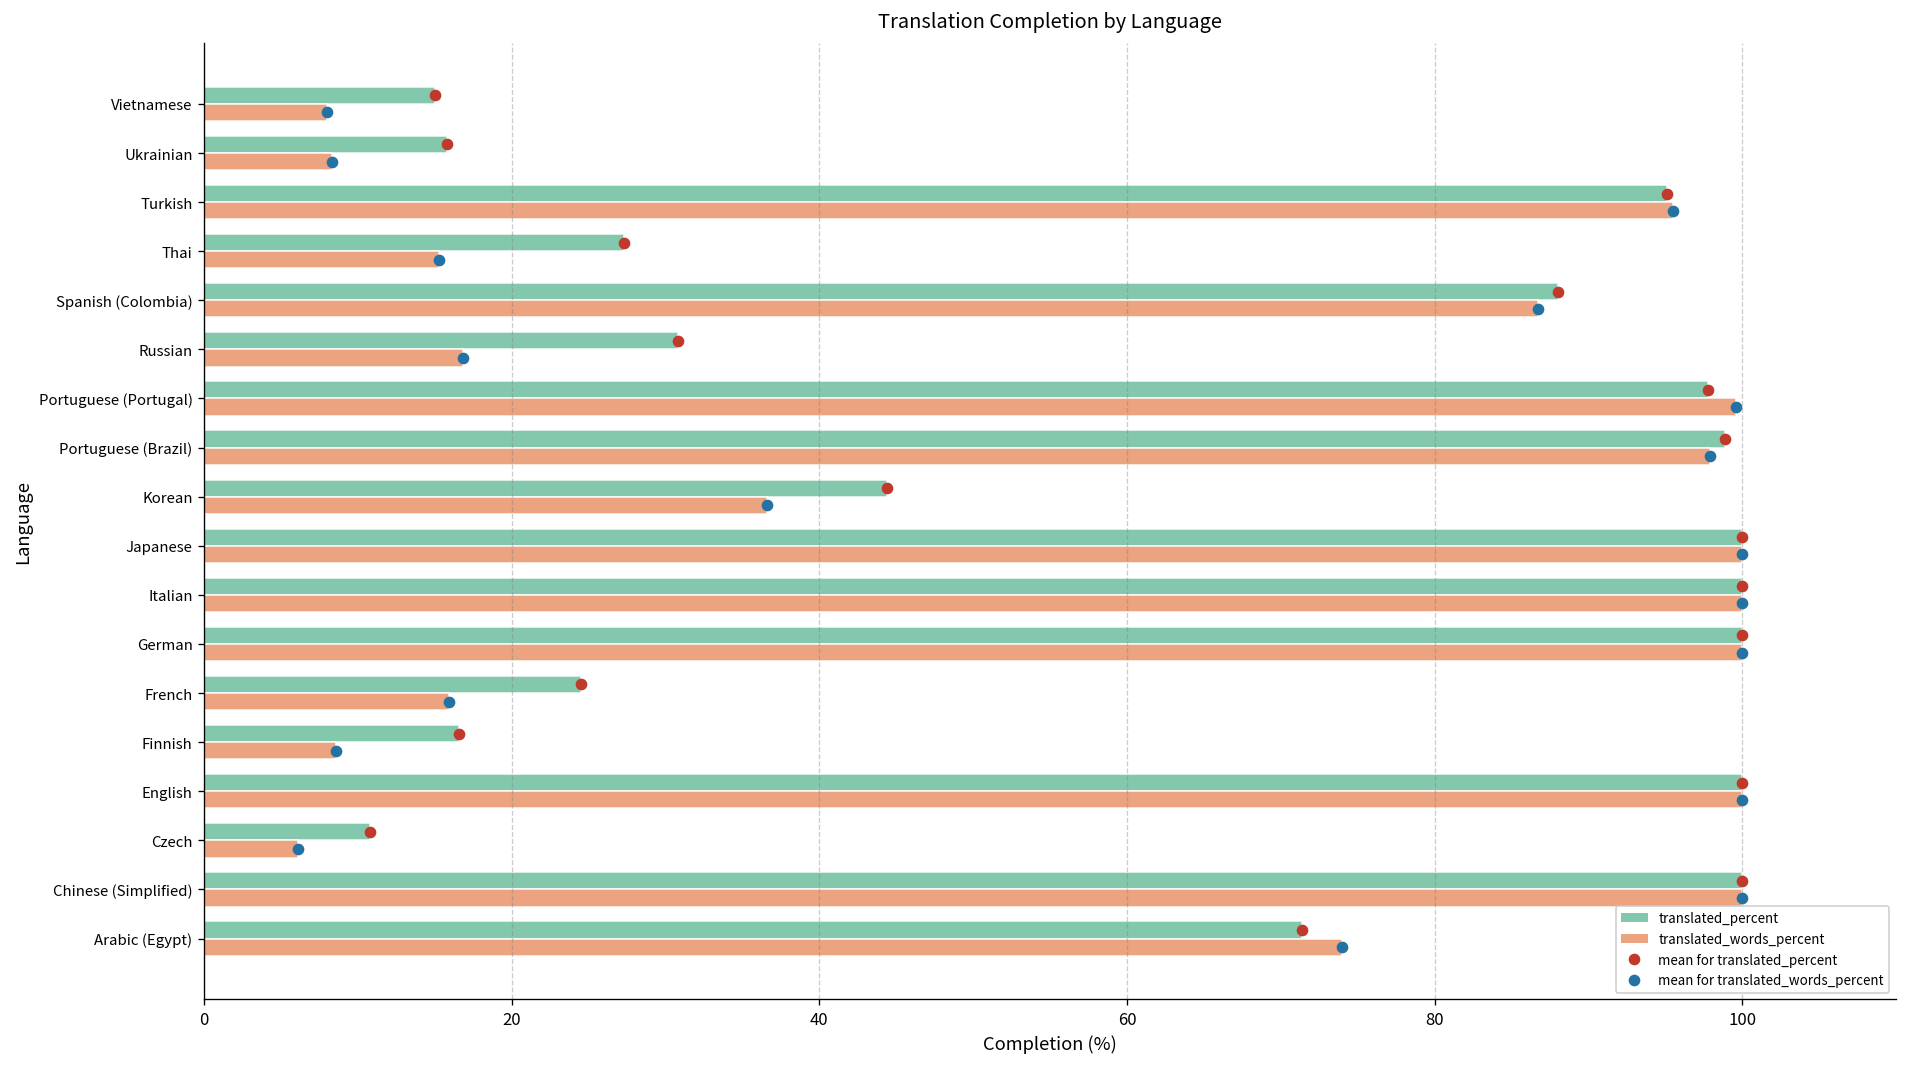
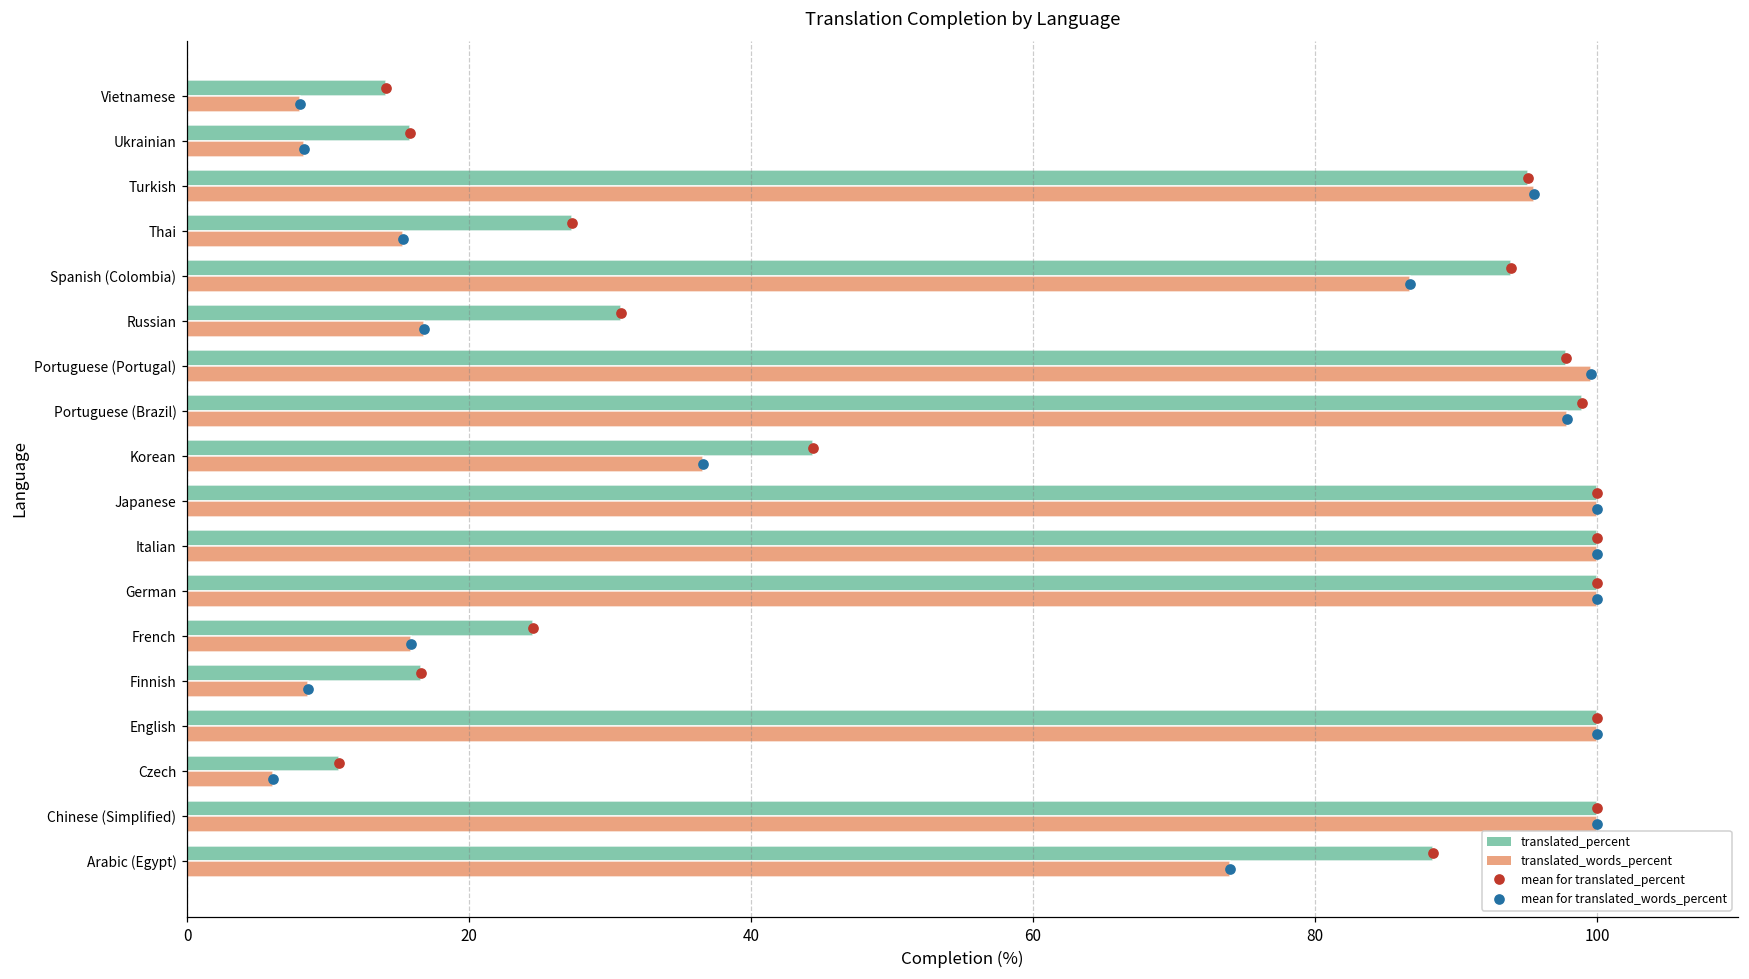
  {
    "translated_percent": {
-     "Vietnamese": 15.0,
+     "Vietnamese": 14.1,
      "Ukrainian": 15.8,
      "Turkish": 95.1,
      "Thai": 27.3,
-     "Spanish (Colombia)": 88.0,
+     "Spanish (Colombia)": 93.9,
      "Russian": 30.8,
      "Portuguese (Portugal)": 97.8,
      "Portuguese (Brazil)": 98.9,
      "Korean": 44.4,
      "Japanese": 100.0,
      "Italian": 100.0,
      "German": 100.0,
      "French": 24.5,
      "Finnish": 16.6,
      "English": 100.0,
      "Czech": 10.8,
      "Chinese (Simplified)": 100.0,
-     "Arabic (Egypt)": 71.4
+     "Arabic (Egypt)": 88.4
    },
    "translated_words_percent": {
      "Vietnamese": 8.0,
      "Ukrainian": 8.3,
      "Turkish": 95.5,
      "Thai": 15.3,
      "Spanish (Colombia)": 86.7,
      "Russian": 16.8,
      "Portuguese (Portugal)": 99.6,
      "Portuguese (Brazil)": 97.9,
      "Korean": 36.6,
      "Japanese": 100.0,
      "Italian": 100.0,
      "German": 100.0,
      "French": 15.9,
      "Finnish": 8.6,
      "English": 100.0,
      "Czech": 6.1,
      "Chinese (Simplified)": 100.0,
      "Arabic (Egypt)": 74.0
    }
  }
